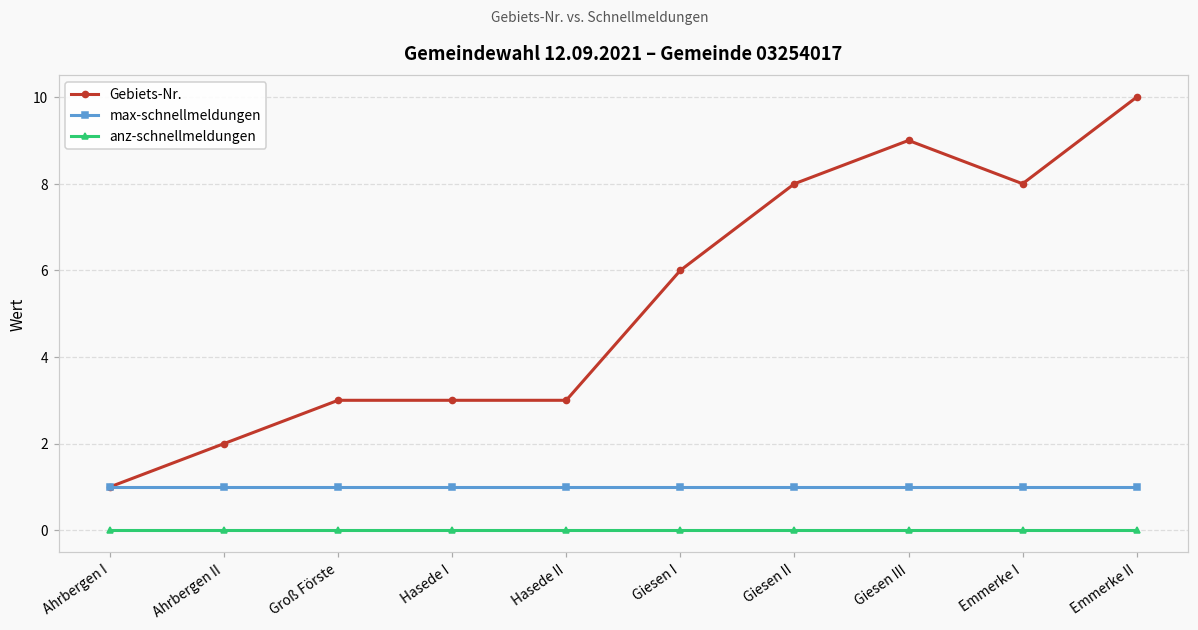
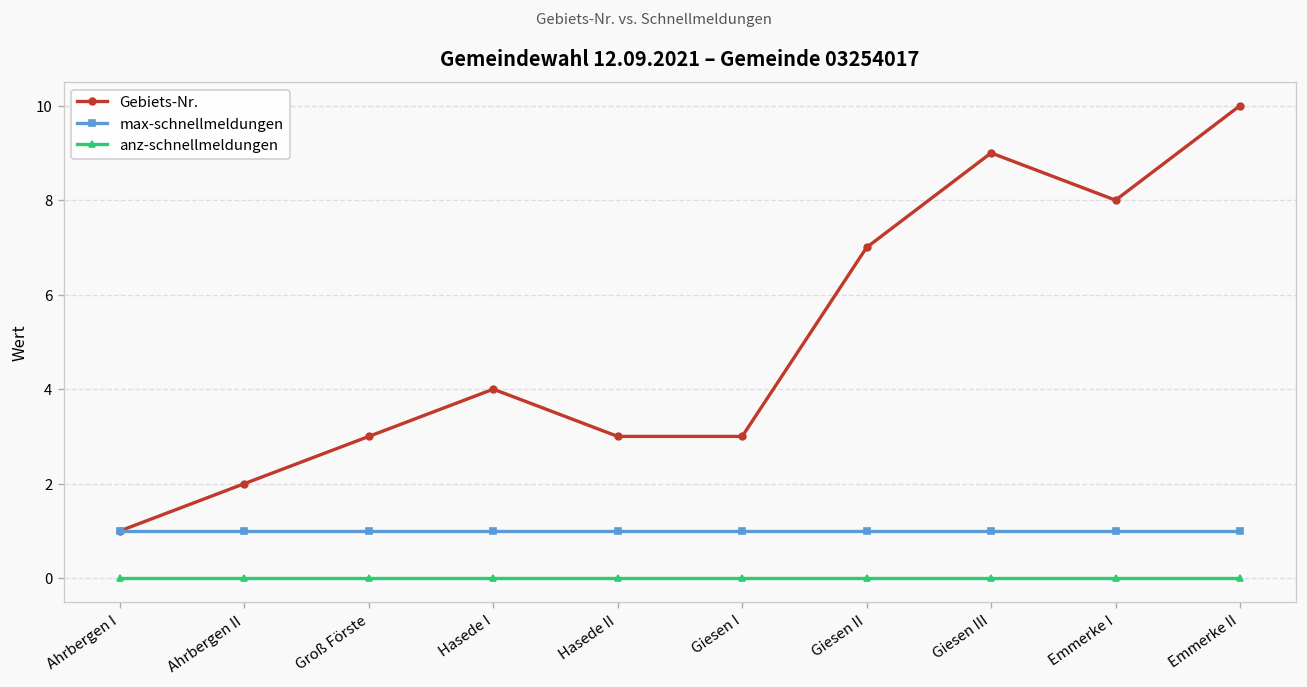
  {
    "Gebiets-Nr.": {
      "Ahrbergen II": 2,
      "Groß Förste": 3,
-     "Hasede I": 3,
+     "Hasede I": 4,
      "Hasede II": 3,
-     "Giesen I": 6,
-     "Giesen II": 8,
+     "Giesen I": 3,
+     "Giesen II": 7,
      "Giesen III": 9,
      "Emmerke I": 8,
      "Emmerke II": 10
    },
    "max-schnellmeldungen": {
      "Ahrbergen II": 1,
      "Groß Förste": 1,
      "Hasede I": 1,
      "Hasede II": 1,
      "Giesen I": 1,
      "Giesen II": 1,
      "Giesen III": 1,
      "Emmerke I": 1,
      "Emmerke II": 1
    },
    "anz-schnellmeldungen": {
      "Ahrbergen I": 0,
      "Ahrbergen II": 0,
      "Groß Förste": 0,
      "Hasede I": 0,
      "Hasede II": 0,
      "Giesen I": 0,
      "Giesen II": 0,
      "Giesen III": 0,
      "Emmerke I": 0,
      "Emmerke II": 0
    }
  }
